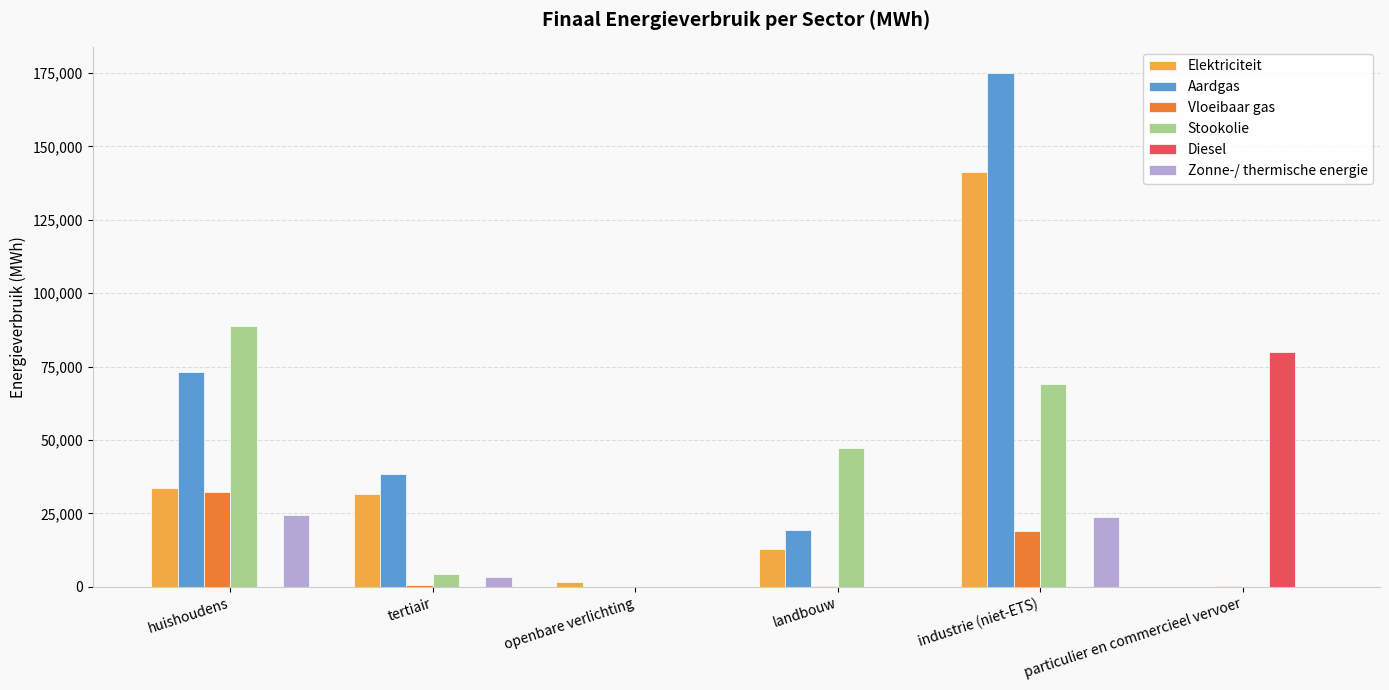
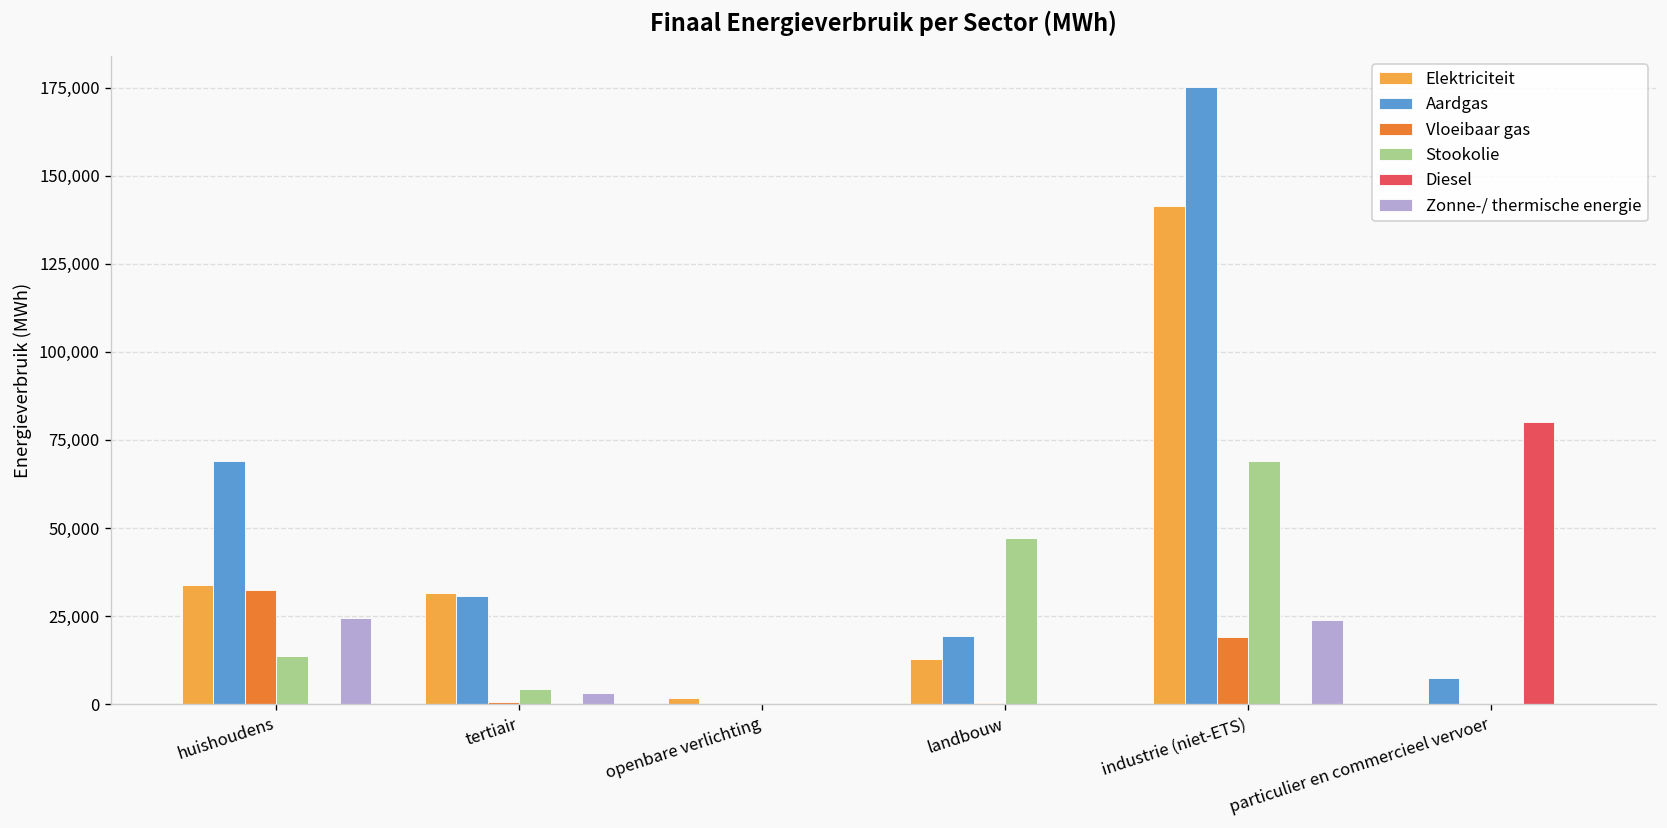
  {
    "Aardgas": {
-     "huishoudens": "73,000",
-     "tertiair": "38,000",
+     "huishoudens": "69,000",
+     "tertiair": "31,000",
      "openbare verlichting": "0",
      "landbouw": "19,000",
      "industrie (niet-ETS)": "175,000",
-     "particulier en commercieel vervoer": "0"
+     "particulier en commercieel vervoer": "8,000"
    },
    "Stookolie": {
-     "huishoudens": "89,000",
+     "huishoudens": "14,000",
      "tertiair": "4,000",
      "openbare verlichting": "0",
      "landbouw": "47,000",
      "industrie (niet-ETS)": "69,000",
      "particulier en commercieel vervoer": "0"
    },
    "Diesel": {
      "huishoudens": "0",
      "tertiair": "0",
      "openbare verlichting": "0",
      "landbouw": "0",
      "industrie (niet-ETS)": "0",
      "particulier en commercieel vervoer": "80,000"
    },
    "Zonne-/ thermische energie": {
      "huishoudens": "24,000",
      "tertiair": "3,000",
      "openbare verlichting": "0",
      "landbouw": "0",
      "industrie (niet-ETS)": "24,000",
      "particulier en commercieel vervoer": "0"
    }
  }
